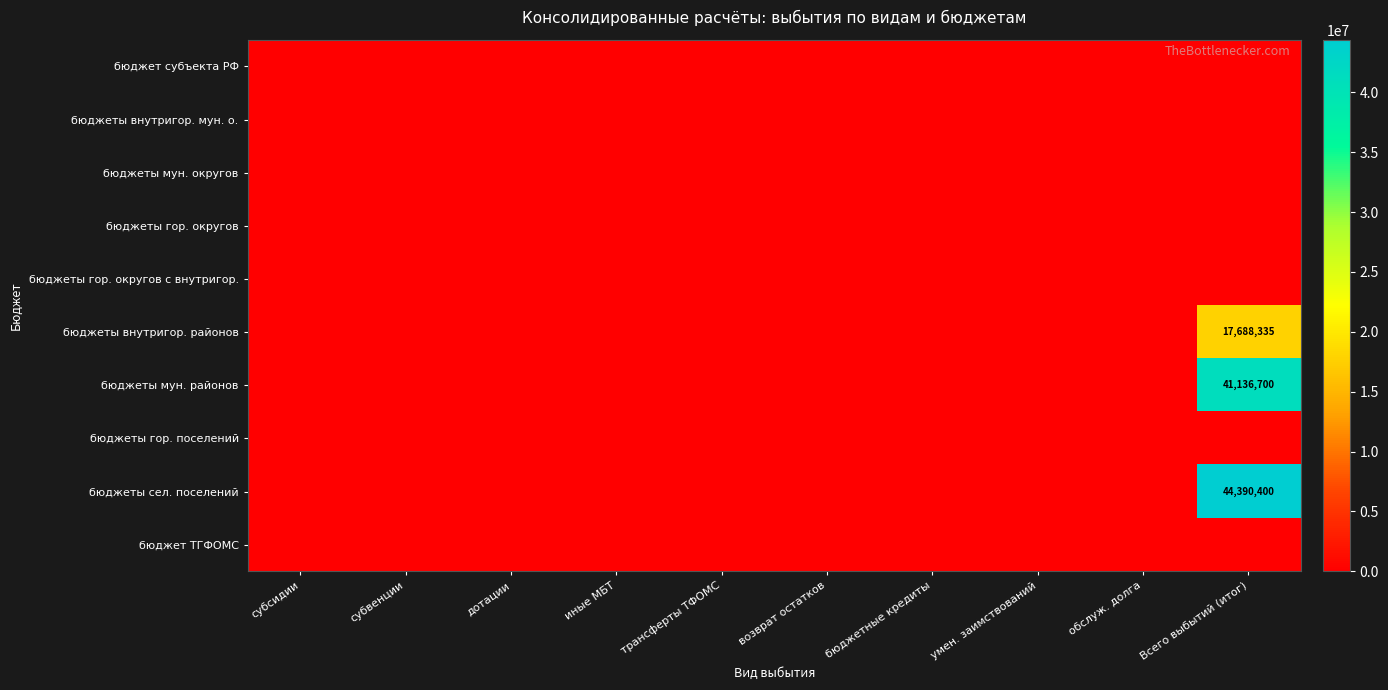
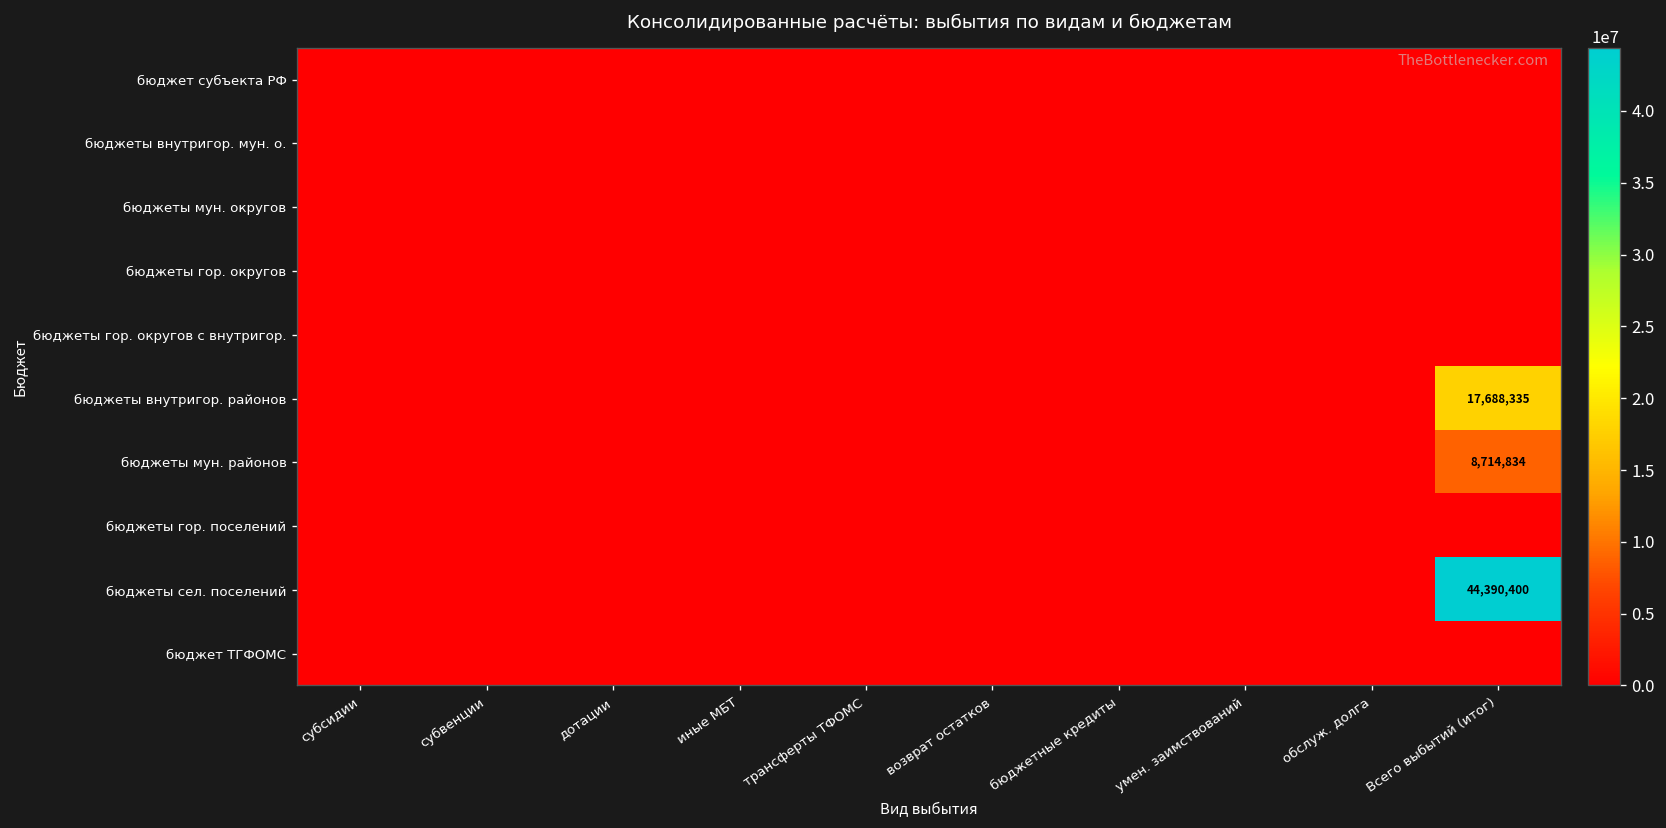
  {
    "бюджеты внутригор. районов": {
      "Всего выбытий (итог)": "17,688,335"
    },
    "бюджеты мун. районов": {
-     "Всего выбытий (итог)": "41,136,700"
+     "Всего выбытий (итог)": "8,714,834"
    },
    "бюджеты сел. поселений": {
      "Всего выбытий (итог)": "44,390,400"
    }
  }
